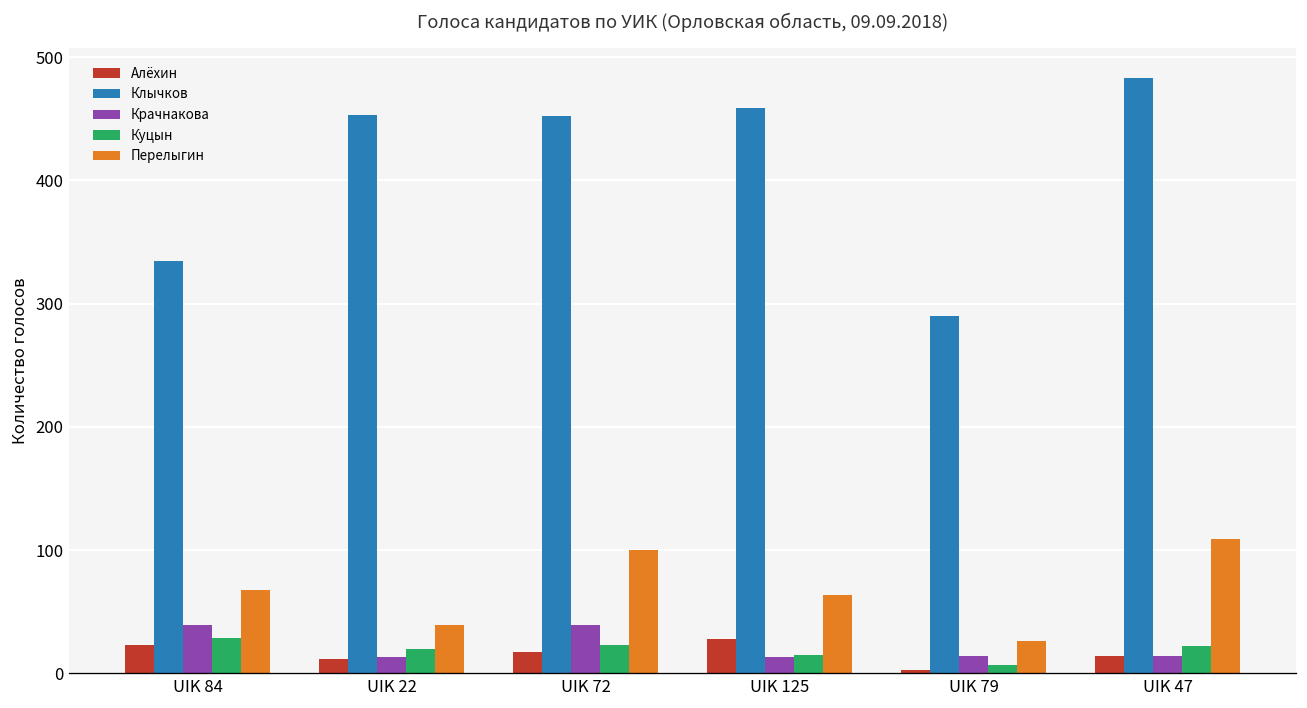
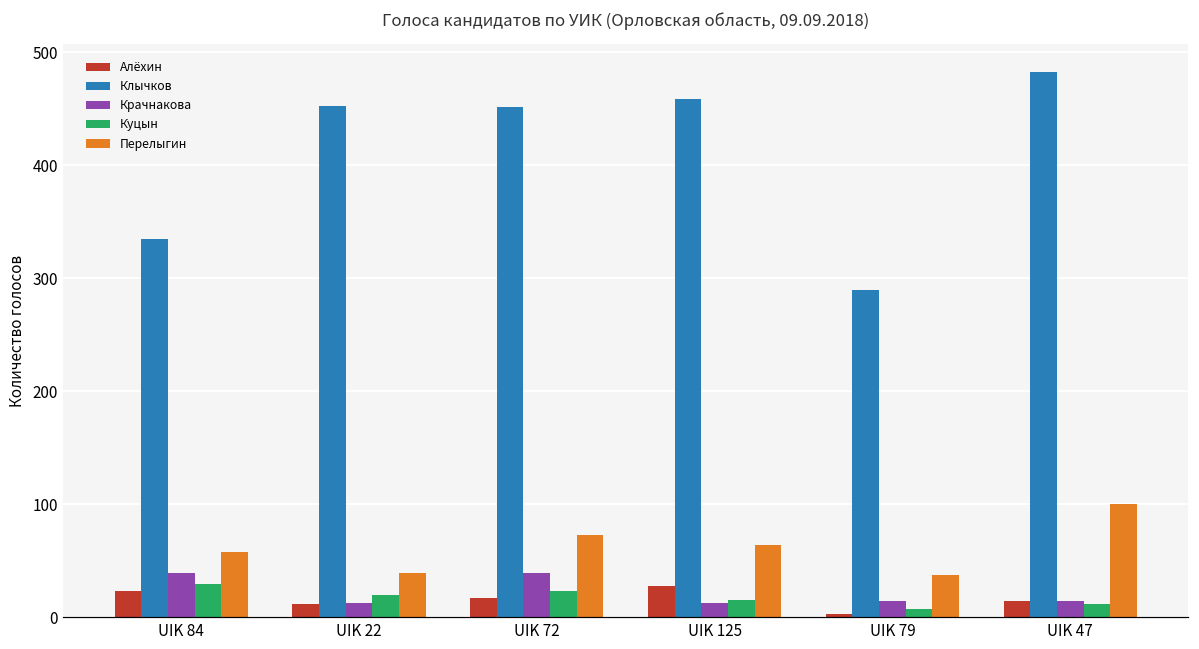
  {
    "Алёхин": {
      "UIK 84": 23,
      "UIK 22": 12,
      "UIK 72": 17,
      "UIK 125": 28,
      "UIK 79": 3,
      "UIK 47": 14
    },
    "Клычков": {
      "UIK 84": 335,
      "UIK 22": 453,
      "UIK 72": 452,
      "UIK 125": 459,
      "UIK 79": 290,
      "UIK 47": 483
    },
    "Крачнакова": {
      "UIK 84": 39,
      "UIK 22": 13,
      "UIK 72": 39,
      "UIK 125": 13,
      "UIK 79": 14,
      "UIK 47": 14
    },
    "Куцын": {
      "UIK 84": 29,
      "UIK 22": 20,
      "UIK 72": 23,
      "UIK 125": 15,
      "UIK 79": 7,
-     "UIK 47": 22
+     "UIK 47": 12
    },
    "Перелыгин": {
-     "UIK 84": 68,
+     "UIK 84": 58,
      "UIK 22": 39,
-     "UIK 72": 100,
+     "UIK 72": 73,
      "UIK 125": 64,
-     "UIK 79": 26,
-     "UIK 47": 109
+     "UIK 79": 37,
+     "UIK 47": 100
    }
  }
